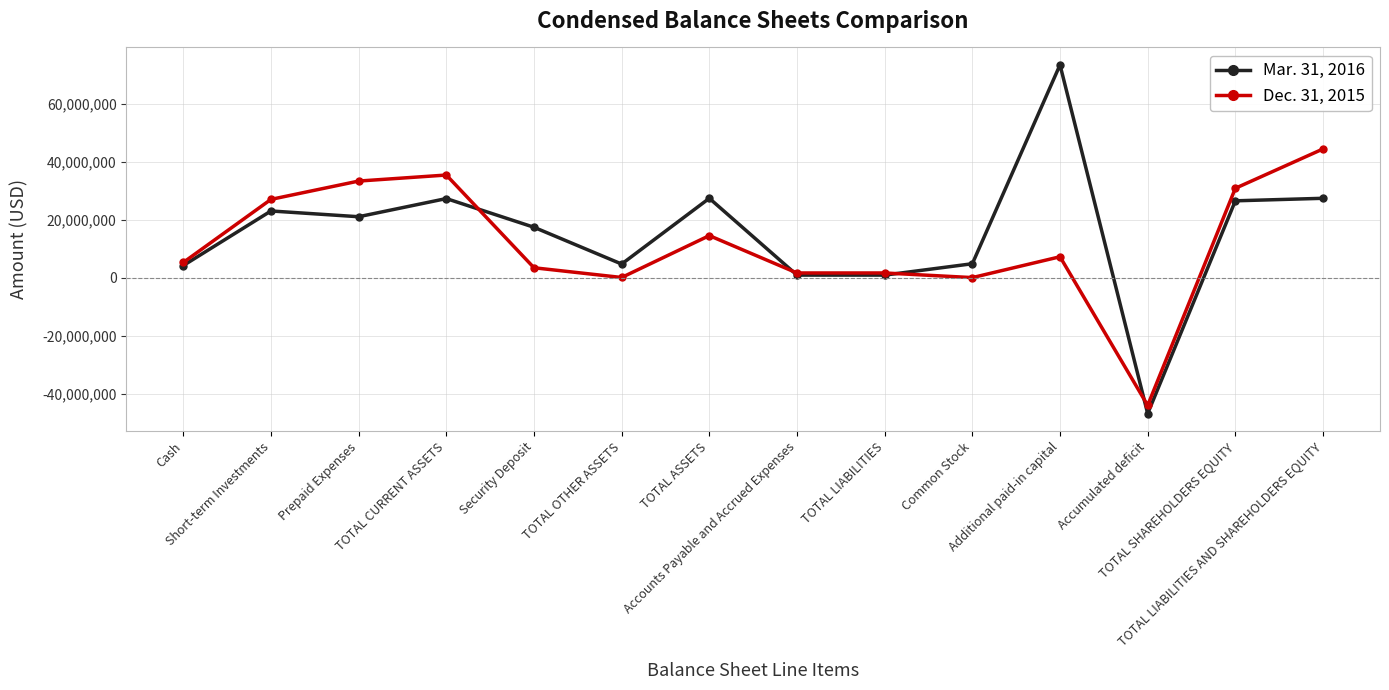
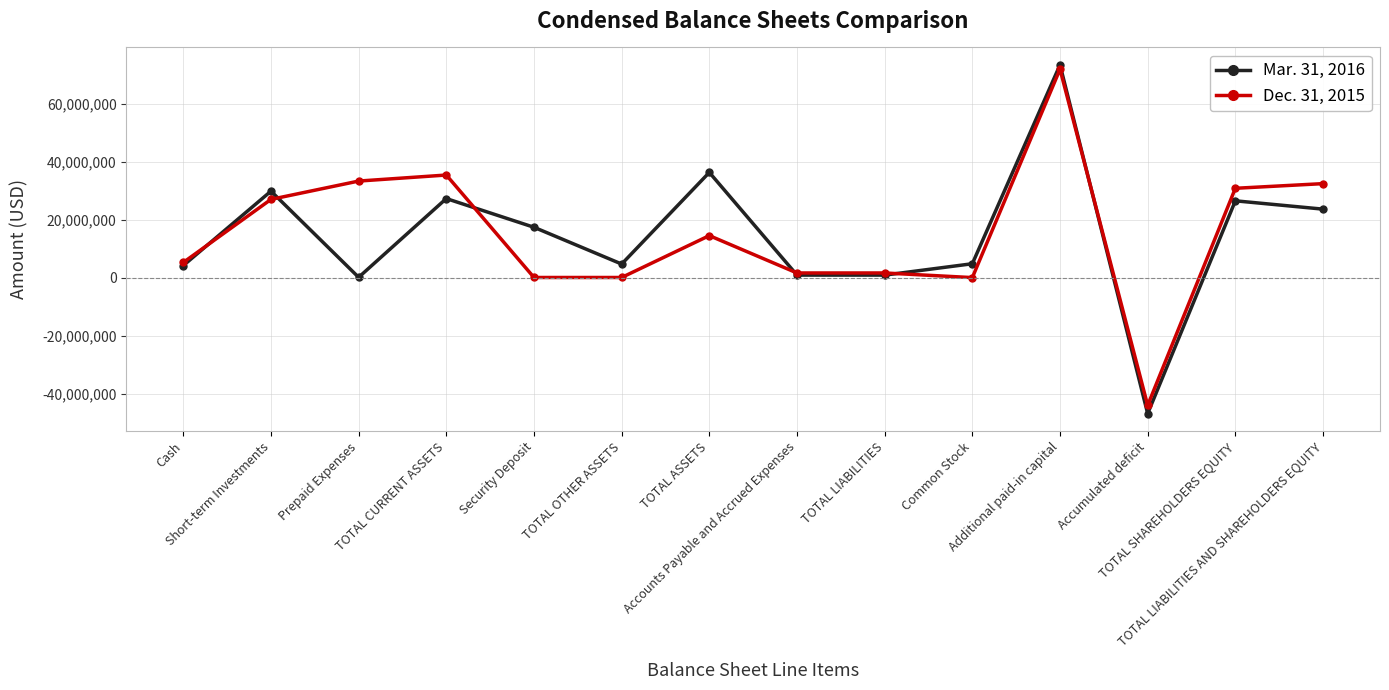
  {
    "Mar. 31, 2016": {
      "Cash": "4,000,000",
-     "Short-term Investments": "23,000,000",
-     "Prepaid Expenses": "21,000,000",
+     "Short-term Investments": "30,000,000",
+     "Prepaid Expenses": "0",
      "TOTAL CURRENT ASSETS": "27,000,000",
      "Security Deposit": "17,000,000",
      "TOTAL OTHER ASSETS": "5,000,000",
-     "TOTAL ASSETS": "27,000,000",
+     "TOTAL ASSETS": "36,000,000",
      "Common Stock": "5,000,000",
      "Additional paid-in capital": "73,000,000",
      "Accumulated deficit": "-47,000,000",
      "TOTAL SHAREHOLDERS EQUITY": "26,000,000",
-     "TOTAL LIABILITIES AND SHAREHOLDERS EQUITY": "27,000,000"
+     "TOTAL LIABILITIES AND SHAREHOLDERS EQUITY": "24,000,000"
    },
    "Dec. 31, 2015": {
      "Cash": "5,000,000",
      "Short-term Investments": "27,000,000",
      "Prepaid Expenses": "33,000,000",
      "TOTAL CURRENT ASSETS": "35,000,000",
-     "Security Deposit": "3,000,000",
+     "Security Deposit": "0",
      "TOTAL OTHER ASSETS": "0",
      "TOTAL ASSETS": "14,000,000",
      "Common Stock": "0",
-     "Additional paid-in capital": "7,000,000",
+     "Additional paid-in capital": "72,000,000",
      "Accumulated deficit": "-44,000,000",
      "TOTAL SHAREHOLDERS EQUITY": "31,000,000",
-     "TOTAL LIABILITIES AND SHAREHOLDERS EQUITY": "44,000,000"
+     "TOTAL LIABILITIES AND SHAREHOLDERS EQUITY": "32,000,000"
    }
  }
